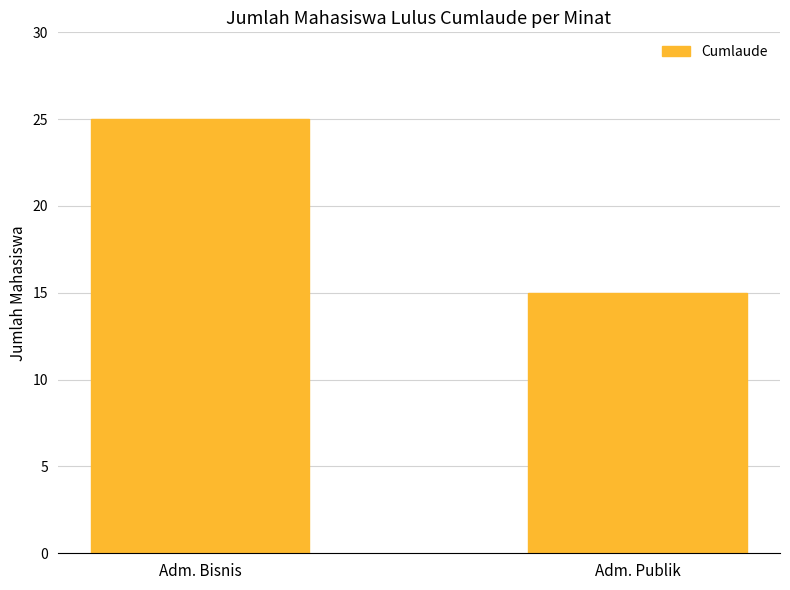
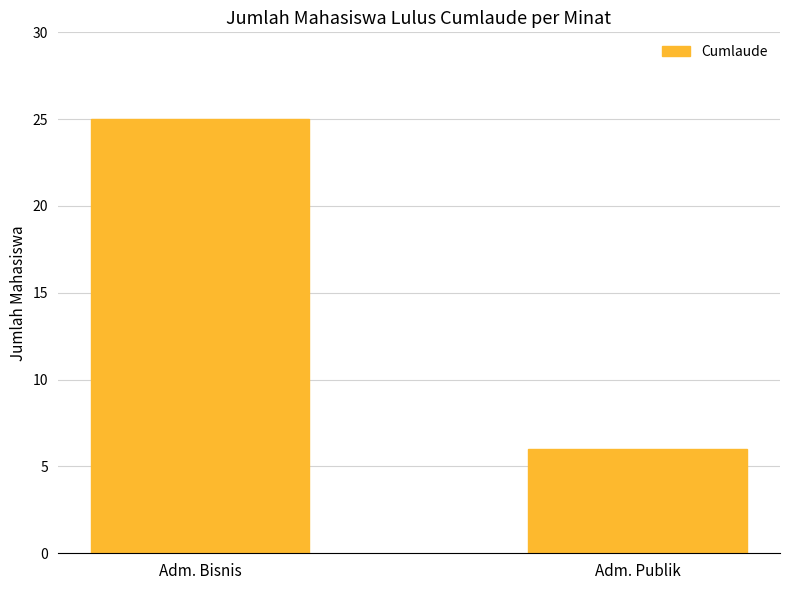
  {
    "Adm. Bisnis": 25,
-   "Adm. Publik": 15
+   "Adm. Publik": 6
  }
